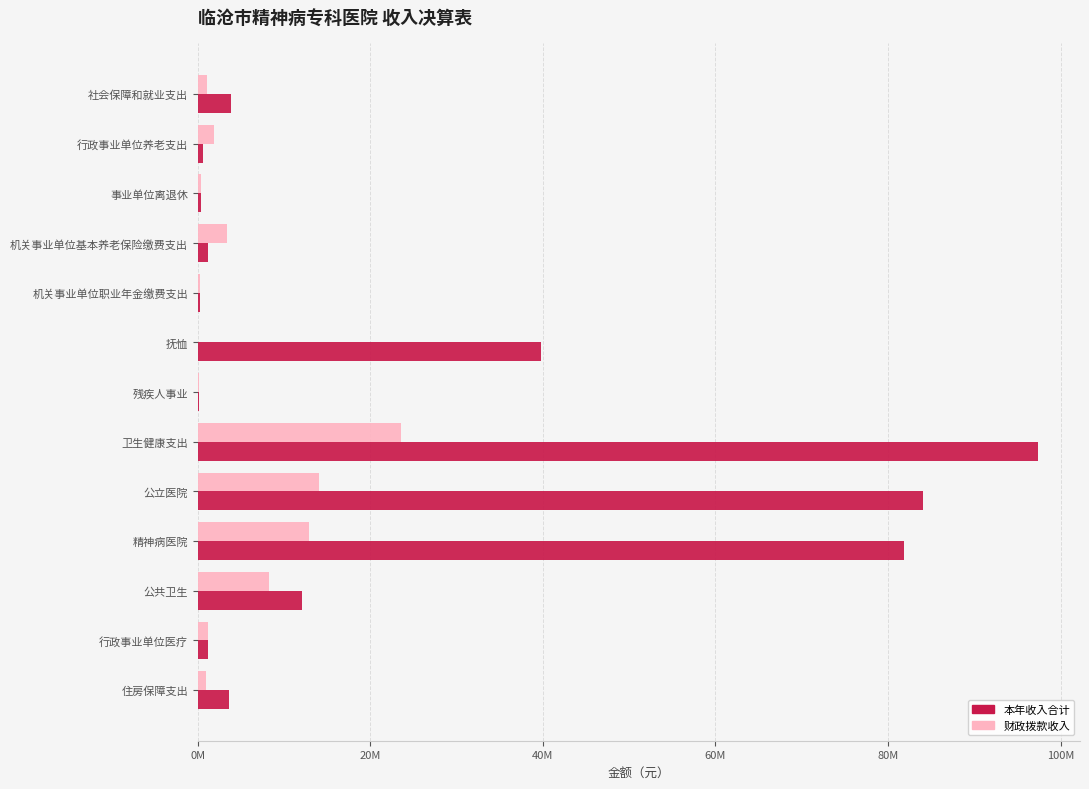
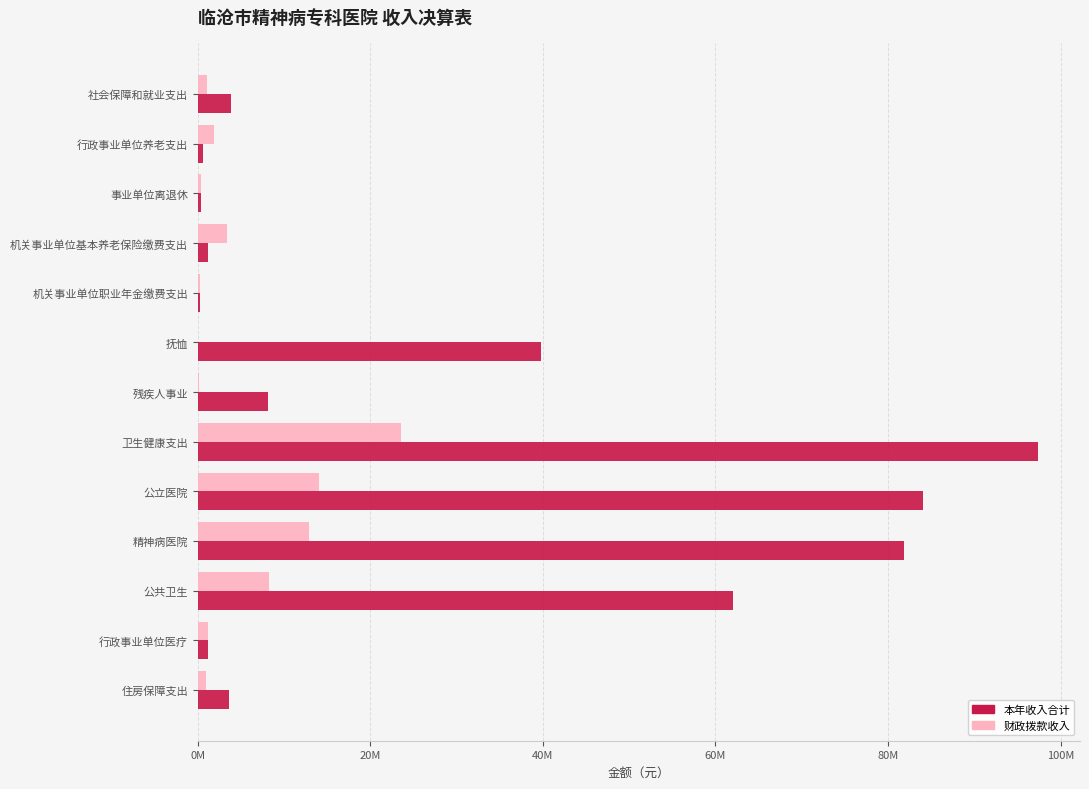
  {
    "本年收入合计": {
      "社会保障和就业支出": 4000000,
      "行政事业单位养老支出": 1000000,
      "事业单位离退休": 0,
      "机关事业单位基本养老保险缴费支出": 1000000,
      "抚恤": 40000000,
-     "残疾人事业": 0,
+     "残疾人事业": 8000000,
      "卫生健康支出": 97000000,
      "公立医院": 84000000,
      "精神病医院": 82000000,
-     "公共卫生": 12000000,
+     "公共卫生": 62000000,
      "行政事业单位医疗": 1000000,
      "住房保障支出": 4000000
    },
    "财政拨款收入": {
      "社会保障和就业支出": 1000000,
      "行政事业单位养老支出": 2000000,
      "事业单位离退休": 0,
      "机关事业单位基本养老保险缴费支出": 3000000,
      "卫生健康支出": 24000000,
      "公立医院": 14000000,
      "精神病医院": 13000000,
      "公共卫生": 8000000,
      "行政事业单位医疗": 1000000,
      "住房保障支出": 1000000
    }
  }
